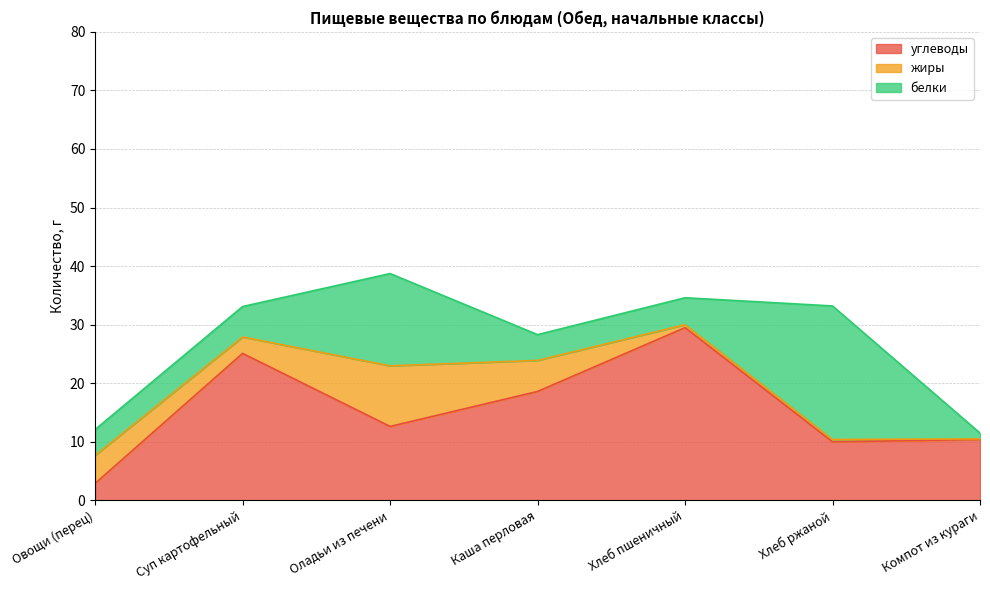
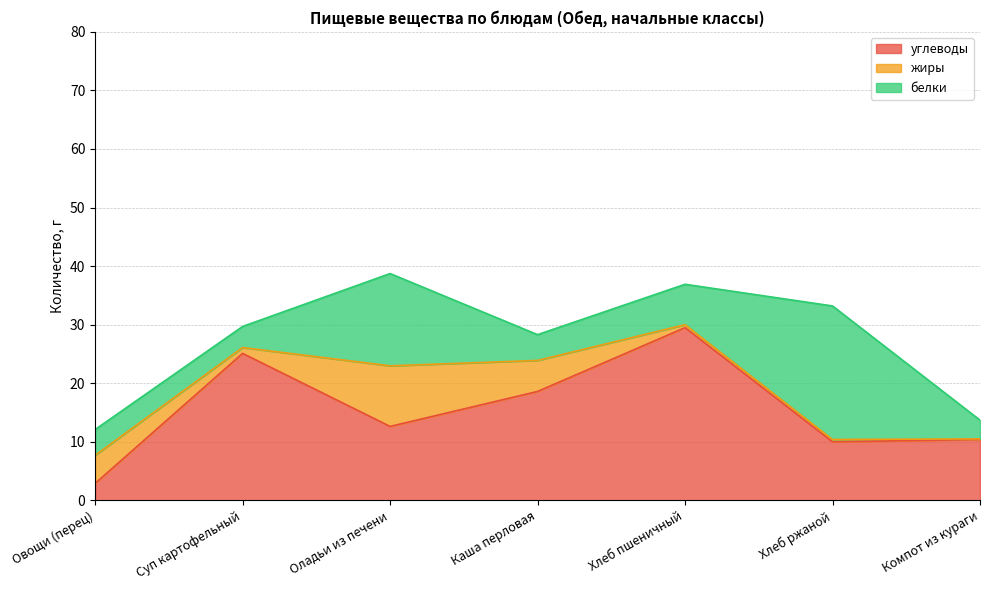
  {
    "углеводы": {
      "Овощи (перец)": 3,
      "Суп картофельный": 25,
      "Оладьи из печени": 13,
      "Каша перловая": 19,
      "Хлеб пшеничный": 30
    },
    "жиры": {
      "Овощи (перец)": 5,
-     "Суп картофельный": 3,
+     "Суп картофельный": 1,
      "Оладьи из печени": 10,
      "Каша перловая": 5,
      "Хлеб пшеничный": 1
    },
    "белки": {
      "Овощи (перец)": 4,
-     "Суп картофельный": 5,
+     "Суп картофельный": 4,
      "Оладьи из печени": 16,
      "Каша перловая": 4,
-     "Хлеб пшеничный": 5,
+     "Хлеб пшеничный": 7,
      "Хлеб ржаной": 23,
-     "Компот из кураги": 1
+     "Компот из кураги": 3
    }
  }
